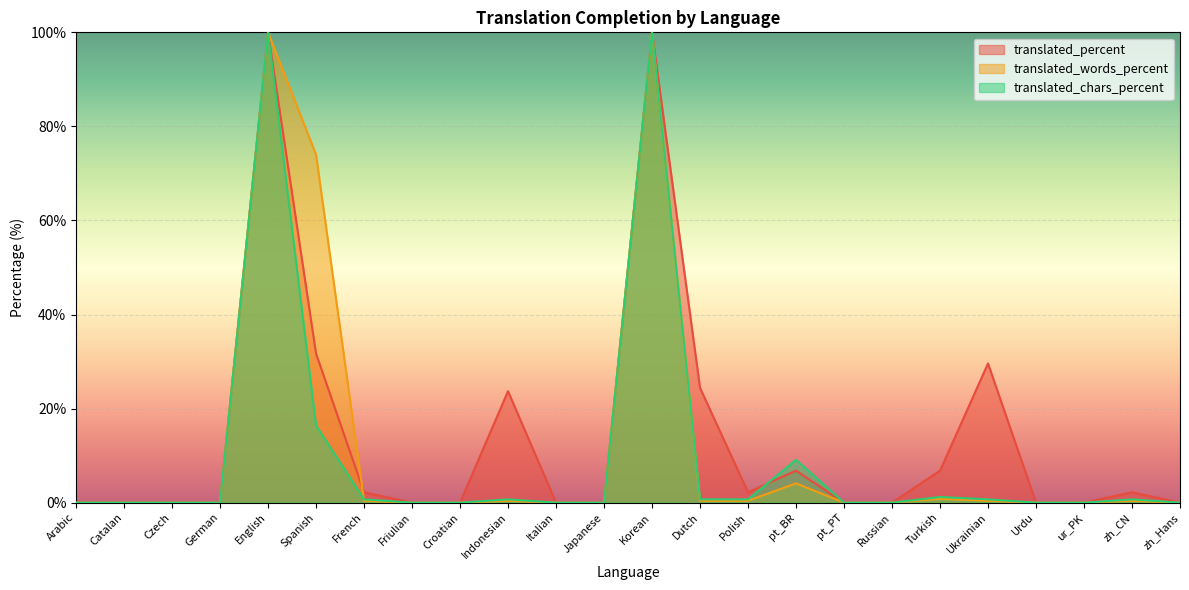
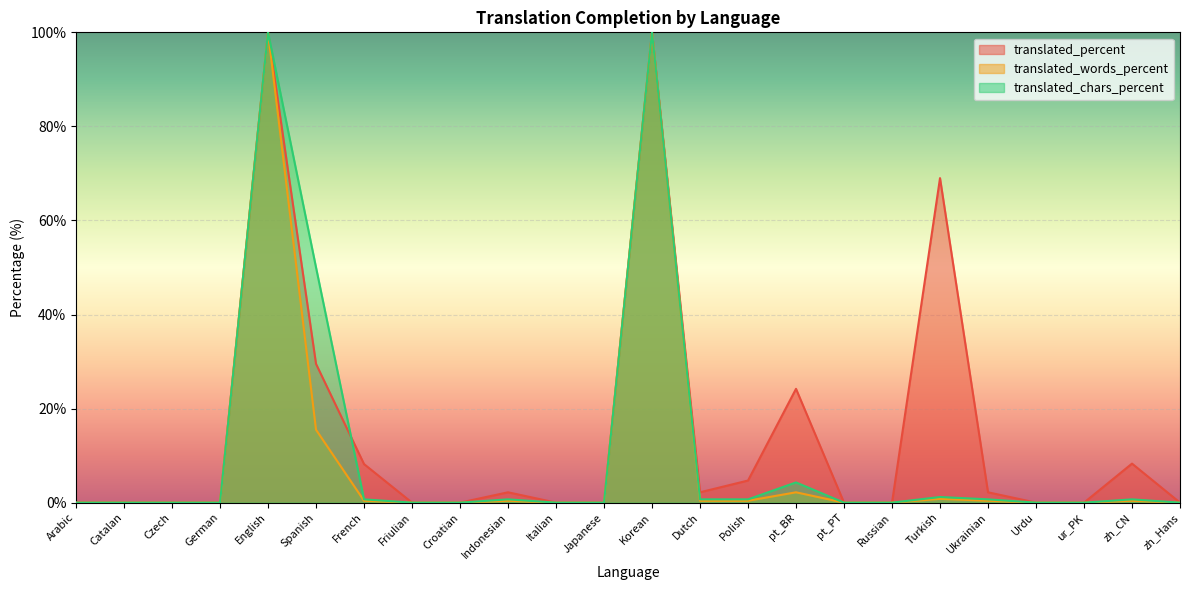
  {
    "translated_percent": {
-     "Spanish": "32%",
-     "French": "2%",
-     "Indonesian": "24%",
-     "Dutch": "24%",
-     "Polish": "2%",
-     "pt_BR": "7%",
-     "Turkish": "7%",
-     "Ukrainian": "30%",
-     "zh_CN": "2%"
+     "Spanish": "30%",
+     "French": "8%",
+     "Indonesian": "2%",
+     "Dutch": "2%",
+     "Polish": "5%",
+     "pt_BR": "24%",
+     "Turkish": "69%",
+     "Ukrainian": "2%",
+     "zh_CN": "8%"
    },
    "translated_words_percent": {
-     "Spanish": "74%",
-     "pt_BR": "4%"
+     "Spanish": "16%",
+     "pt_BR": "2%"
    },
    "translated_chars_percent": {
-     "Spanish": "16%",
-     "pt_BR": "9%"
+     "Spanish": "50%",
+     "pt_BR": "4%"
    }
  }
